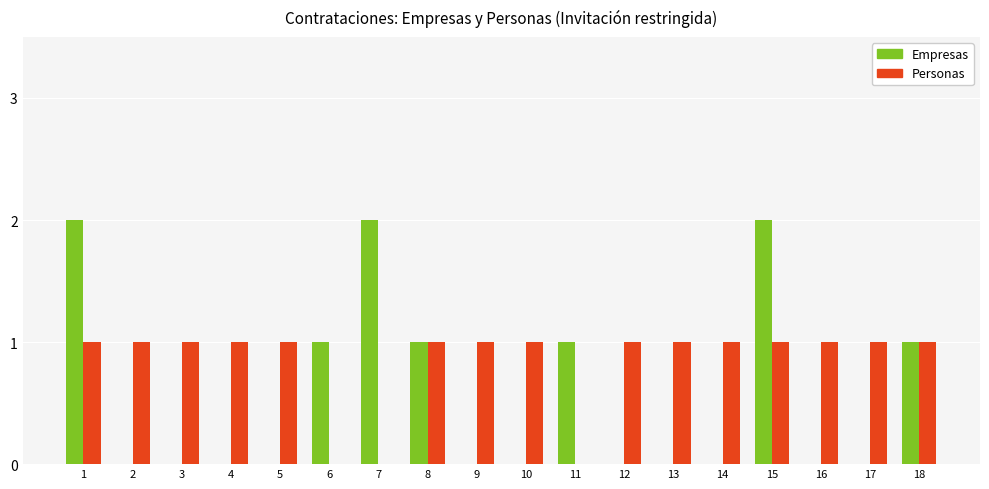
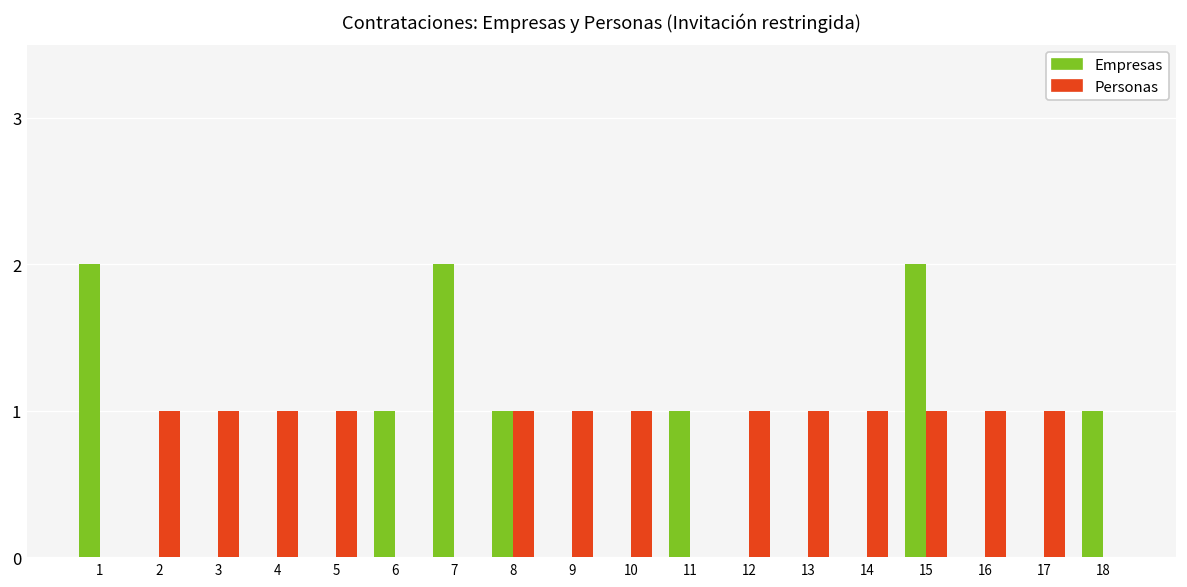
  {
    "Empresas": {
      "1": 2,
      "2": 0,
      "3": 0,
      "4": 0,
      "5": 0,
      "6": 1,
      "7": 2,
      "8": 1,
      "9": 0,
      "10": 0,
      "11": 1,
      "12": 0,
      "13": 0,
      "14": 0,
      "15": 2,
      "16": 0,
      "17": 0,
      "18": 1
    },
    "Personas": {
-     "1": 1,
+     "1": 0,
      "2": 1,
      "3": 1,
      "4": 1,
      "5": 1,
      "6": 0,
      "7": 0,
      "8": 1,
      "9": 1,
      "10": 1,
      "11": 0,
      "12": 1,
      "13": 1,
      "14": 1,
      "15": 1,
      "16": 1,
      "17": 1,
-     "18": 1
+     "18": 0
    }
  }
